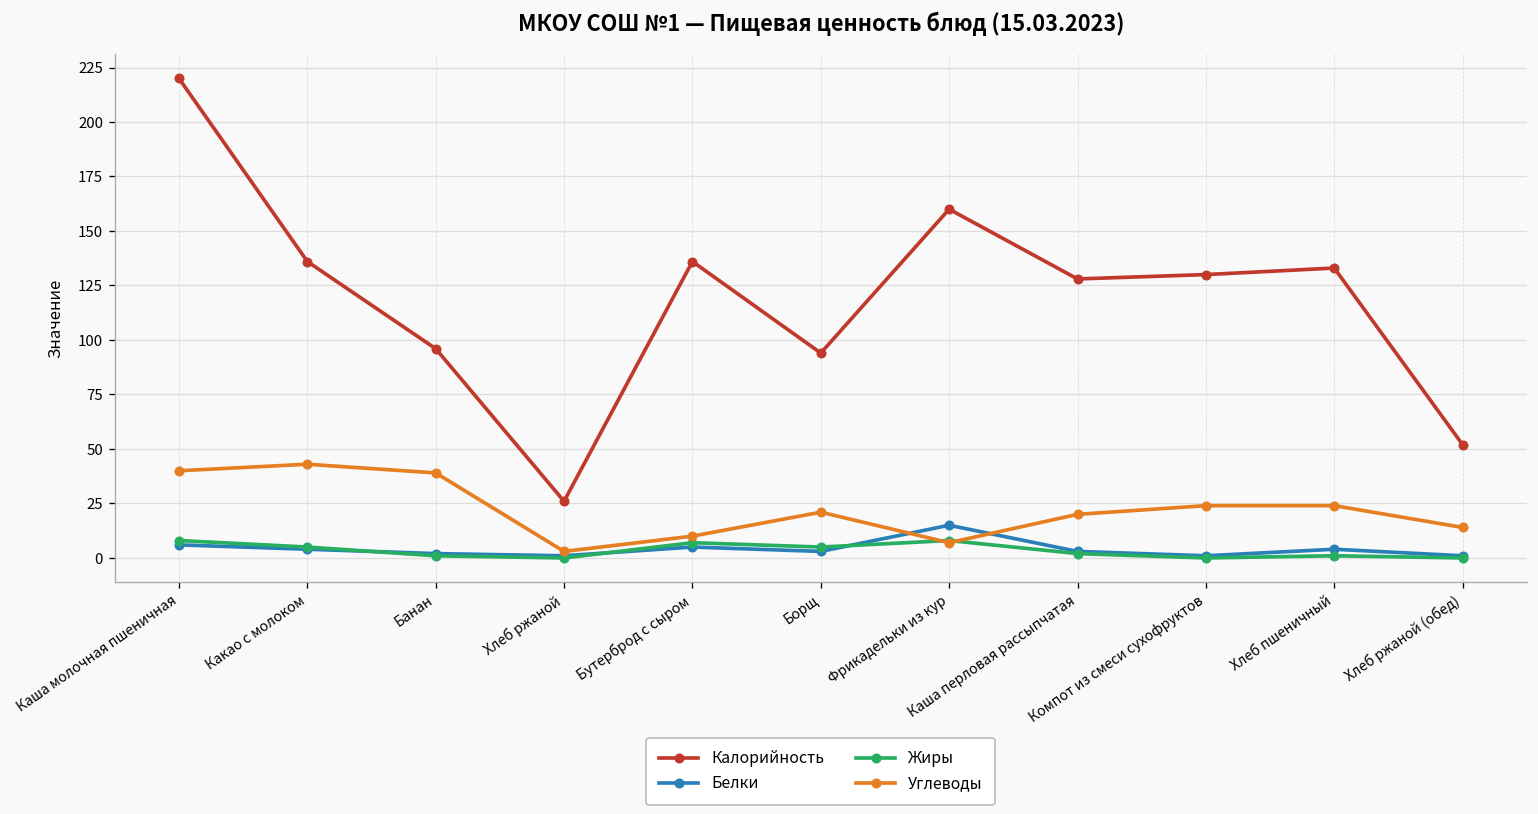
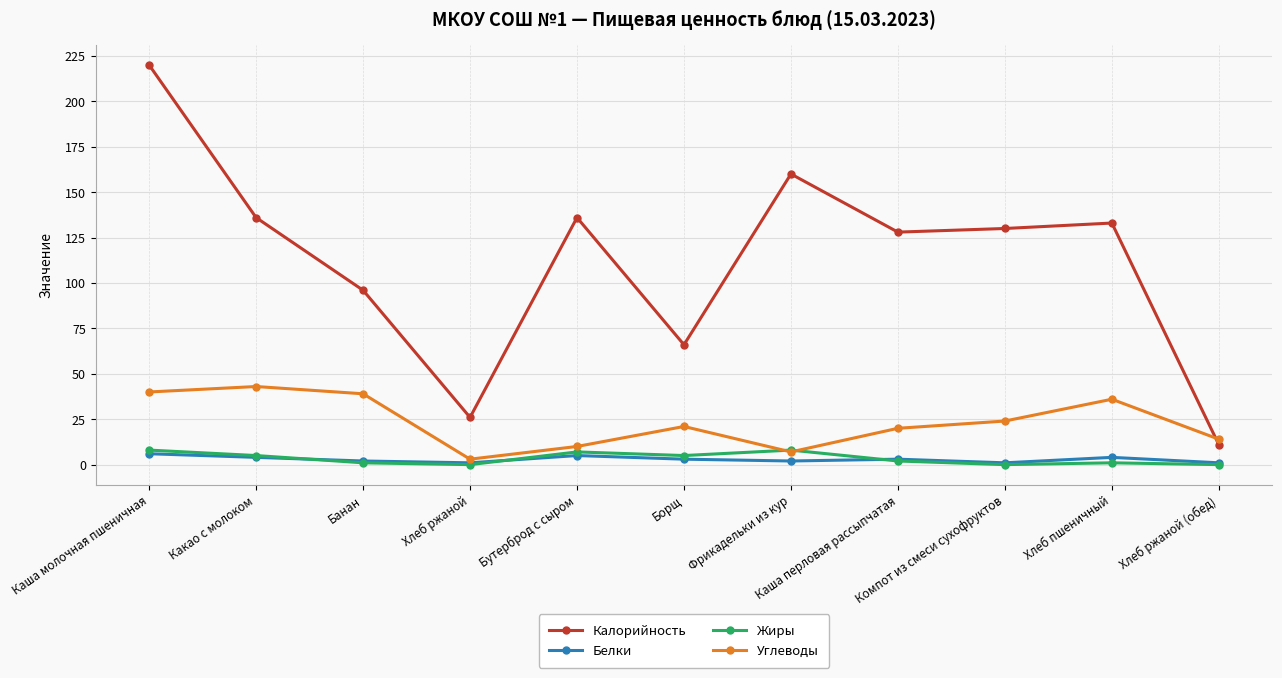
  {
    "Калорийность": {
      "Каша молочная пшеничная": 220,
      "Какао с молоком": 136,
      "Банан": 96,
      "Хлеб ржаной": 26,
      "Бутерброд с сыром": 136,
-     "Борщ": 94,
+     "Борщ": 66,
      "Фрикадельки из кур": 160,
      "Каша перловая рассыпчатая": 128,
      "Компот из смеси сухофруктов": 130,
      "Хлеб пшеничный": 133,
-     "Хлеб ржаной (обед)": 52
+     "Хлеб ржаной (обед)": 11
    },
    "Белки": {
      "Каша молочная пшеничная": 6,
      "Бутерброд с сыром": 5,
      "Борщ": 3,
-     "Фрикадельки из кур": 15,
+     "Фрикадельки из кур": 2,
      "Хлеб пшеничный": 4
    },
    "Жиры": {
      "Каша молочная пшеничная": 8,
      "Бутерброд с сыром": 7,
      "Борщ": 5,
      "Хлеб пшеничный": 1
    },
    "Углеводы": {
      "Каша молочная пшеничная": 40,
      "Какао с молоком": 43,
      "Банан": 39,
      "Хлеб ржаной": 3,
      "Бутерброд с сыром": 10,
      "Борщ": 21,
      "Каша перловая рассыпчатая": 20,
      "Компот из смеси сухофруктов": 24,
-     "Хлеб пшеничный": 24,
+     "Хлеб пшеничный": 36,
      "Хлеб ржаной (обед)": 14
    }
  }
